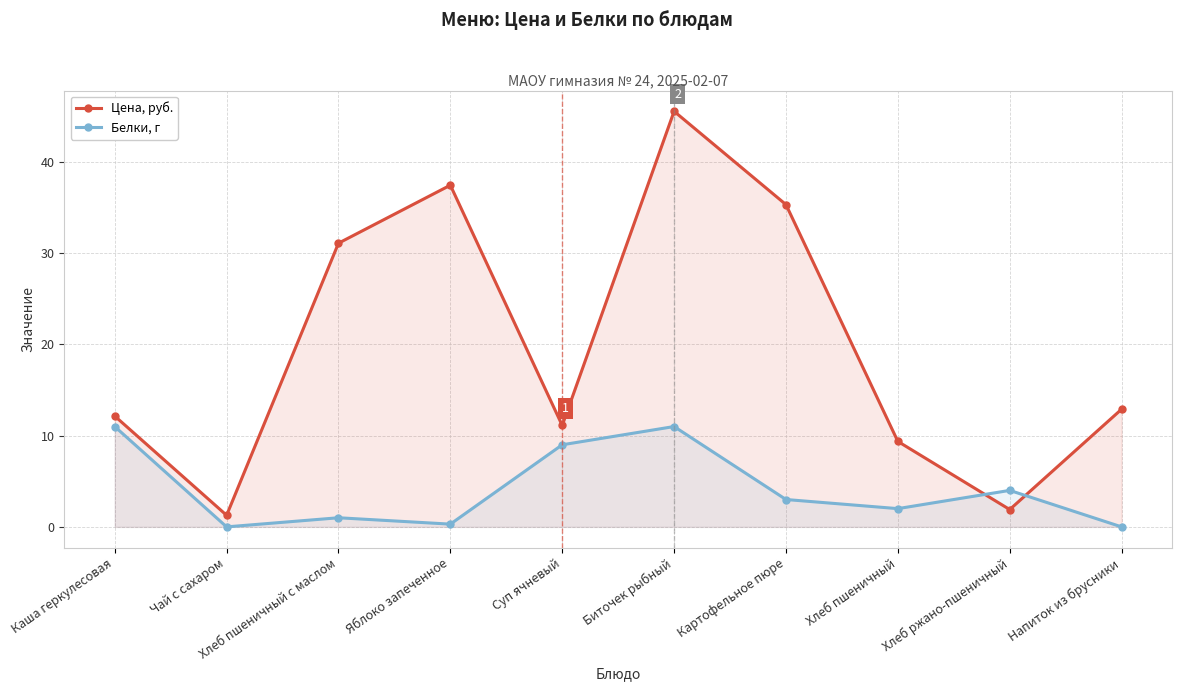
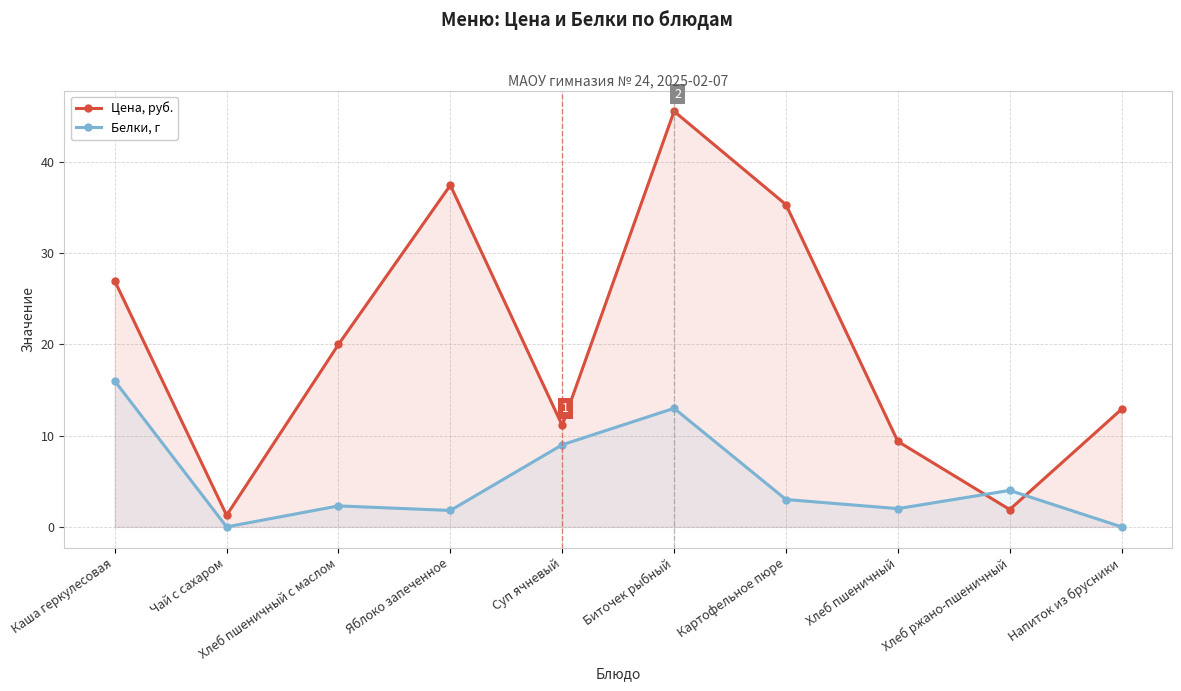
  {
    "Цена, руб.": {
-     "Каша геркулесовая": 12,
+     "Каша геркулесовая": 27,
      "Чай с сахаром": 1,
-     "Хлеб пшеничный с маслом": 31,
+     "Хлеб пшеничный с маслом": 20,
      "Яблоко запеченное": 37,
      "Картофельное пюре": 35,
      "Хлеб пшеничный": 9,
      "Хлеб ржано-пшеничный": 2,
      "Напиток из брусники": 13
    },
    "Белки, г": {
-     "Каша геркулесовая": 11,
+     "Каша геркулесовая": 16,
      "Чай с сахаром": 0,
-     "Хлеб пшеничный с маслом": 1,
-     "Яблоко запеченное": 0,
+     "Хлеб пшеничный с маслом": 2,
+     "Яблоко запеченное": 2,
      "Суп ячневый": 9,
-     "Биточек рыбный": 11,
+     "Биточек рыбный": 13,
      "Картофельное пюре": 3,
      "Хлеб пшеничный": 2,
      "Хлеб ржано-пшеничный": 4,
      "Напиток из брусники": 0
    }
  }
